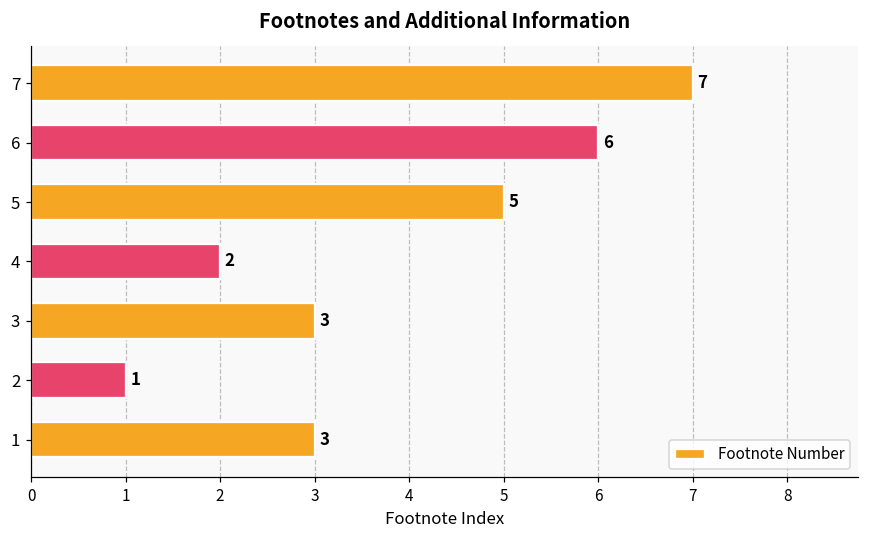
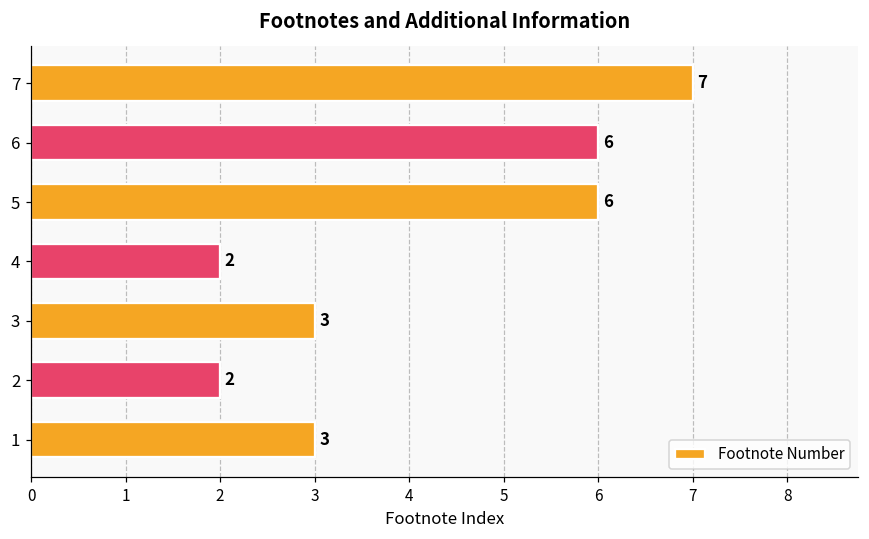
  {
    "7": 7,
    "6": 6,
-   "5": 5,
+   "5": 6,
    "4": 2,
    "3": 3,
-   "2": 1,
+   "2": 2,
    "1": 3
  }
